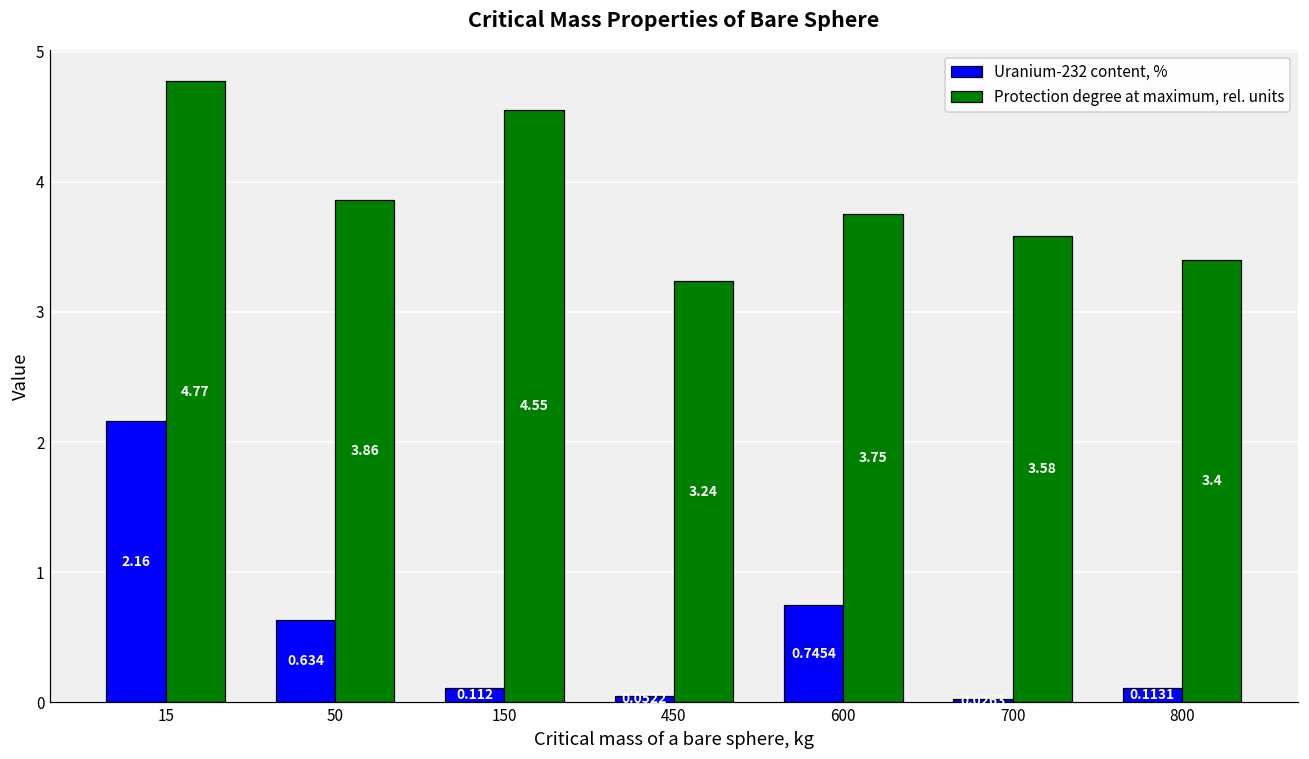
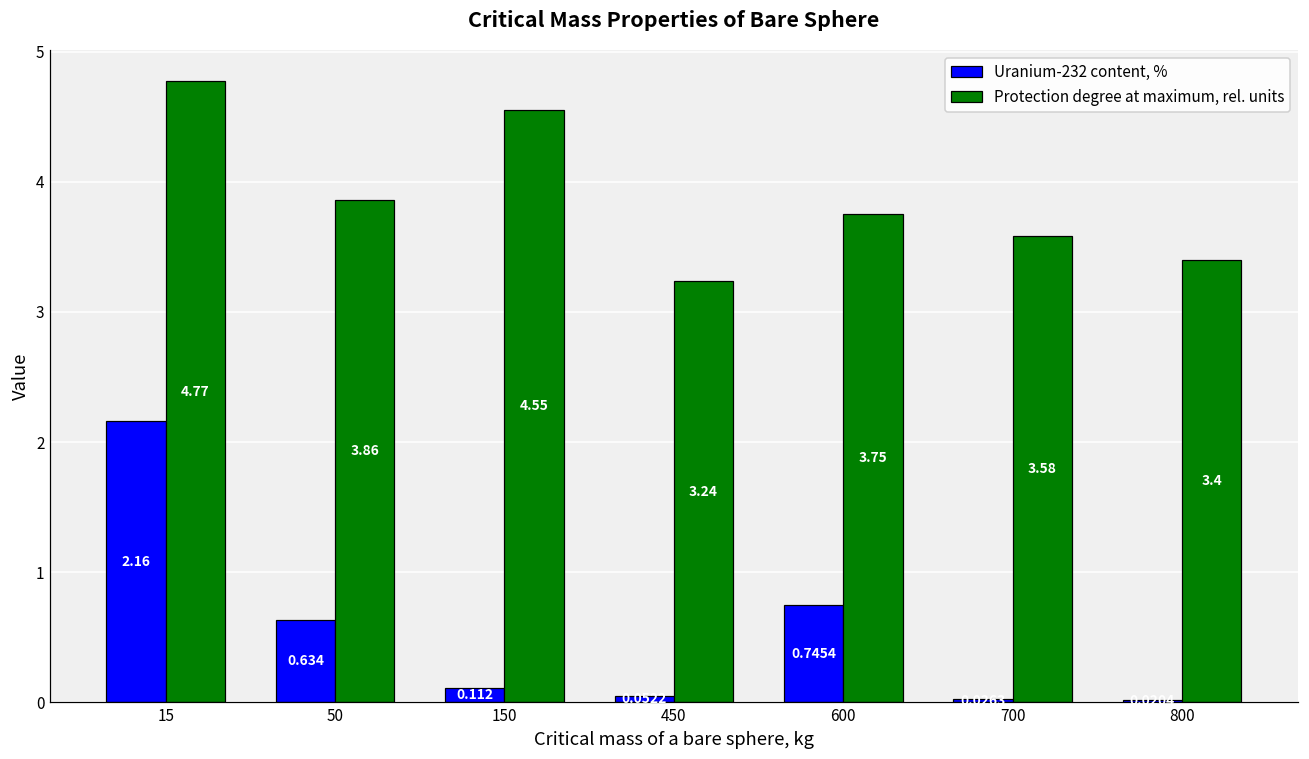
  {
    "Uranium-232 content, %": {
      "450": 0.05,
      "700": 0.03,
-     "800": 0.11
+     "800": 0.02
    },
    "Protection degree at maximum, rel. units": {
      "15": 4.77,
      "50": 3.86,
      "150": 4.55,
      "450": 3.24,
      "600": 3.75,
      "700": 3.58,
      "800": 3.4
    }
  }
